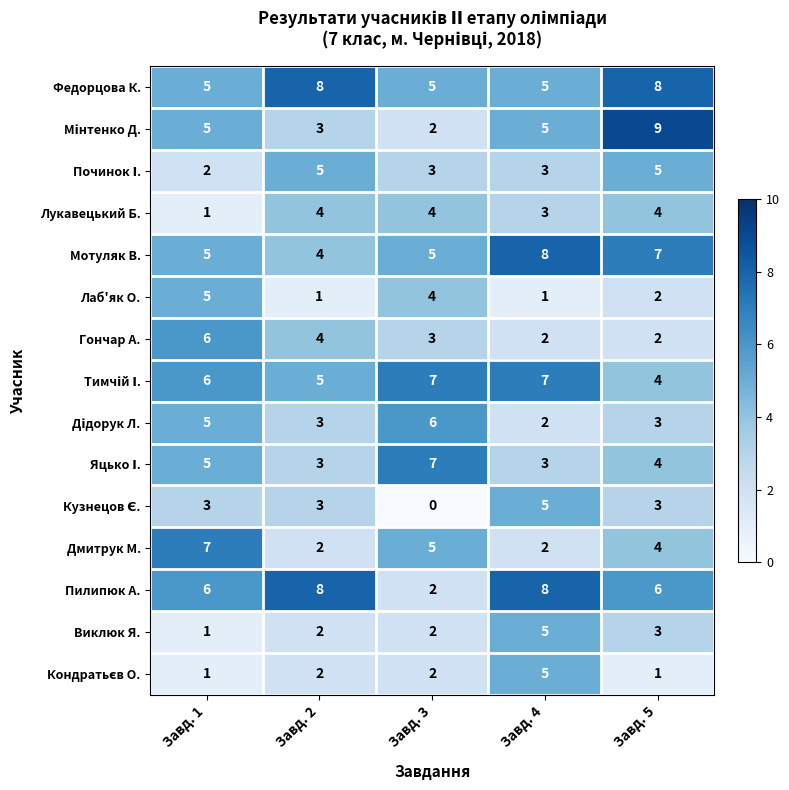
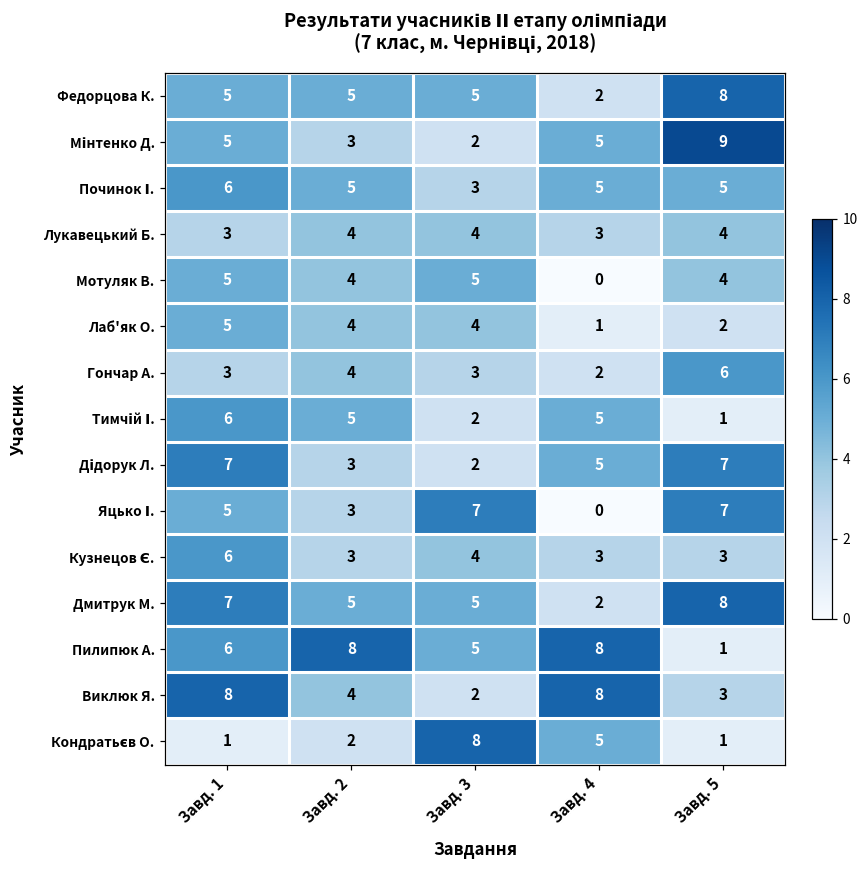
  {
    "Федорцова К.": {
      "Завд. 1": 5,
-     "Завд. 2": 8,
+     "Завд. 2": 5,
      "Завд. 3": 5,
-     "Завд. 4": 5,
+     "Завд. 4": 2,
      "Завд. 5": 8
    },
    "Мінтенко Д.": {
      "Завд. 1": 5,
      "Завд. 2": 3,
      "Завд. 3": 2,
      "Завд. 4": 5,
      "Завд. 5": 9
    },
    "Починок І.": {
-     "Завд. 1": 2,
+     "Завд. 1": 6,
      "Завд. 2": 5,
      "Завд. 3": 3,
-     "Завд. 4": 3,
+     "Завд. 4": 5,
      "Завд. 5": 5
    },
    "Лукавецький Б.": {
-     "Завд. 1": 1,
+     "Завд. 1": 3,
      "Завд. 2": 4,
      "Завд. 3": 4,
      "Завд. 4": 3,
      "Завд. 5": 4
    },
    "Мотуляк В.": {
      "Завд. 1": 5,
      "Завд. 2": 4,
      "Завд. 3": 5,
-     "Завд. 4": 8,
-     "Завд. 5": 7
+     "Завд. 4": 0,
+     "Завд. 5": 4
    },
    "Лаб'як О.": {
      "Завд. 1": 5,
-     "Завд. 2": 1,
+     "Завд. 2": 4,
      "Завд. 3": 4,
      "Завд. 4": 1,
      "Завд. 5": 2
    },
    "Гончар А.": {
-     "Завд. 1": 6,
+     "Завд. 1": 3,
      "Завд. 2": 4,
      "Завд. 3": 3,
      "Завд. 4": 2,
-     "Завд. 5": 2
+     "Завд. 5": 6
    },
    "Тимчій І.": {
      "Завд. 1": 6,
      "Завд. 2": 5,
-     "Завд. 3": 7,
-     "Завд. 4": 7,
-     "Завд. 5": 4
+     "Завд. 3": 2,
+     "Завд. 4": 5,
+     "Завд. 5": 1
    },
    "Дідорук Л.": {
-     "Завд. 1": 5,
+     "Завд. 1": 7,
      "Завд. 2": 3,
-     "Завд. 3": 6,
-     "Завд. 4": 2,
-     "Завд. 5": 3
+     "Завд. 3": 2,
+     "Завд. 4": 5,
+     "Завд. 5": 7
    },
    "Яцько І.": {
      "Завд. 1": 5,
      "Завд. 2": 3,
      "Завд. 3": 7,
-     "Завд. 4": 3,
-     "Завд. 5": 4
+     "Завд. 4": 0,
+     "Завд. 5": 7
    },
    "Кузнецов Є.": {
-     "Завд. 1": 3,
+     "Завд. 1": 6,
      "Завд. 2": 3,
-     "Завд. 3": 0,
-     "Завд. 4": 5,
+     "Завд. 3": 4,
+     "Завд. 4": 3,
      "Завд. 5": 3
    },
    "Дмитрук М.": {
      "Завд. 1": 7,
-     "Завд. 2": 2,
+     "Завд. 2": 5,
      "Завд. 3": 5,
      "Завд. 4": 2,
-     "Завд. 5": 4
+     "Завд. 5": 8
    },
    "Пилипюк А.": {
      "Завд. 1": 6,
      "Завд. 2": 8,
-     "Завд. 3": 2,
+     "Завд. 3": 5,
      "Завд. 4": 8,
-     "Завд. 5": 6
+     "Завд. 5": 1
    },
    "Виклюк Я.": {
-     "Завд. 1": 1,
-     "Завд. 2": 2,
+     "Завд. 1": 8,
+     "Завд. 2": 4,
      "Завд. 3": 2,
-     "Завд. 4": 5,
+     "Завд. 4": 8,
      "Завд. 5": 3
    },
    "Кондратьєв О.": {
      "Завд. 1": 1,
      "Завд. 2": 2,
-     "Завд. 3": 2,
+     "Завд. 3": 8,
      "Завд. 4": 5,
      "Завд. 5": 1
    }
  }
